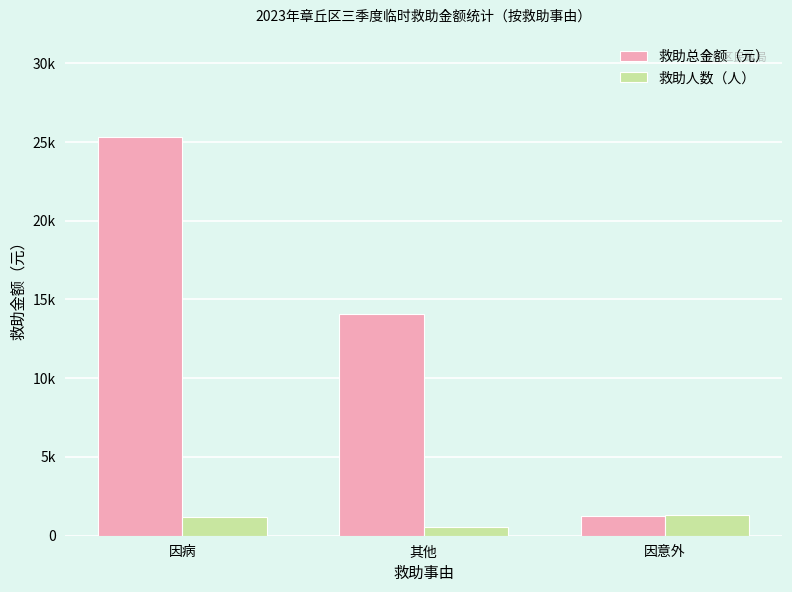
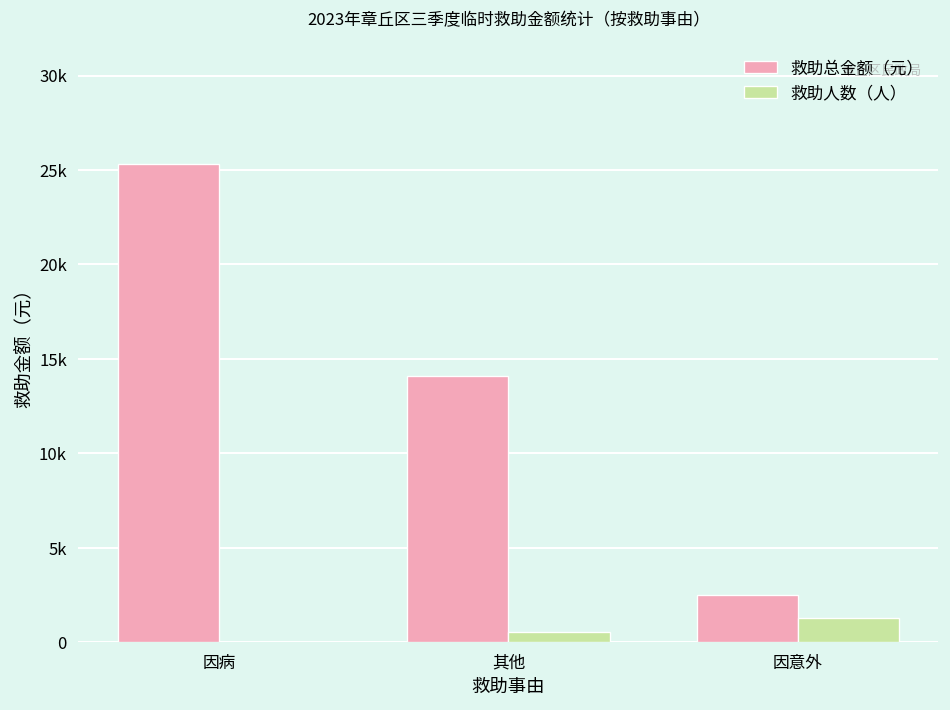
  {
    "救助总金额（元）": {
      "因病": 25300,
      "其他": 14100,
-     "因意外": 1200
+     "因意外": 2500
    },
    "救助人数（人）": {
-     "因病": 1200,
+     "因病": 0,
      "其他": 500,
      "因意外": 1300
    }
  }
